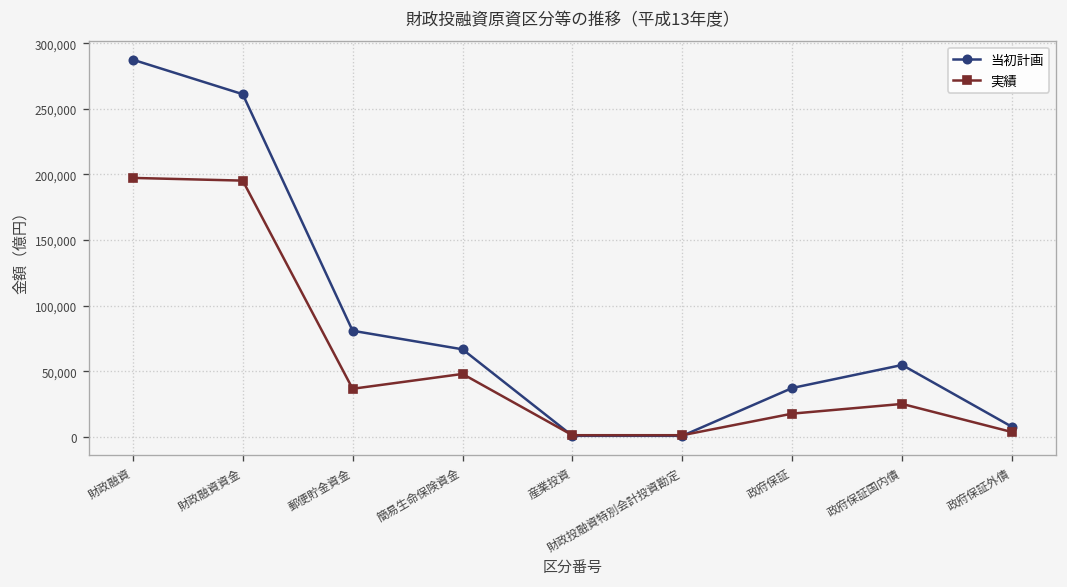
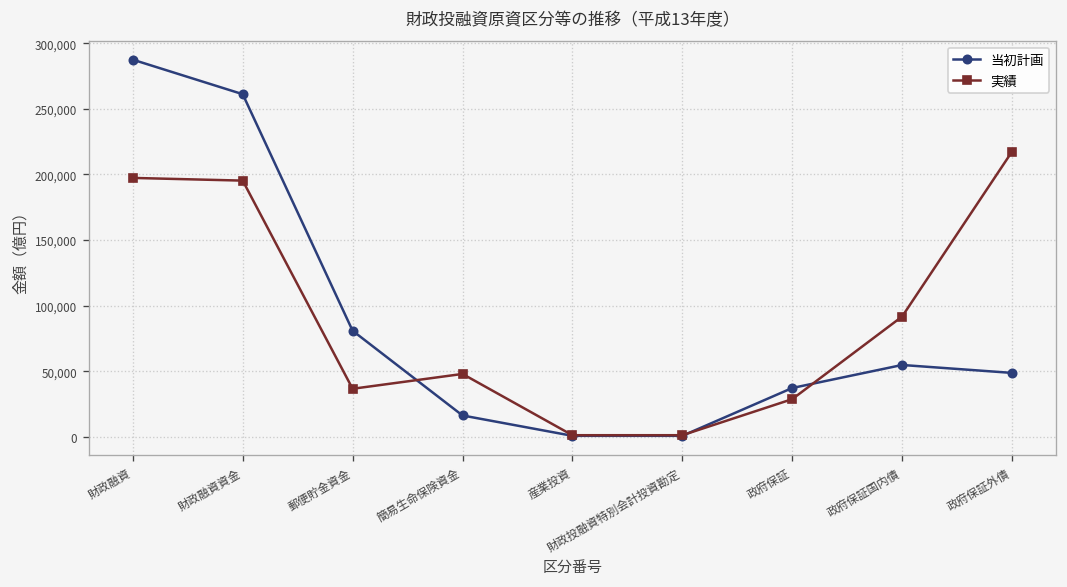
  {
    "当初計画": {
      "財政融資": "287,000",
      "財政融資資金": "261,000",
      "郵便貯金資金": "81,000",
-     "簡易生命保険資金": "67,000",
+     "簡易生命保険資金": "16,000",
      "政府保証": "37,000",
      "政府保証国内債": "55,000",
-     "政府保証外債": "8,000"
+     "政府保証外債": "49,000"
    },
    "実績": {
      "財政融資": "197,000",
      "財政融資資金": "195,000",
      "郵便貯金資金": "37,000",
      "簡易生命保険資金": "48,000",
-     "政府保証": "18,000",
-     "政府保証国内債": "25,000",
-     "政府保証外債": "4,000"
+     "政府保証": "29,000",
+     "政府保証国内債": "92,000",
+     "政府保証外債": "217,000"
    }
  }
